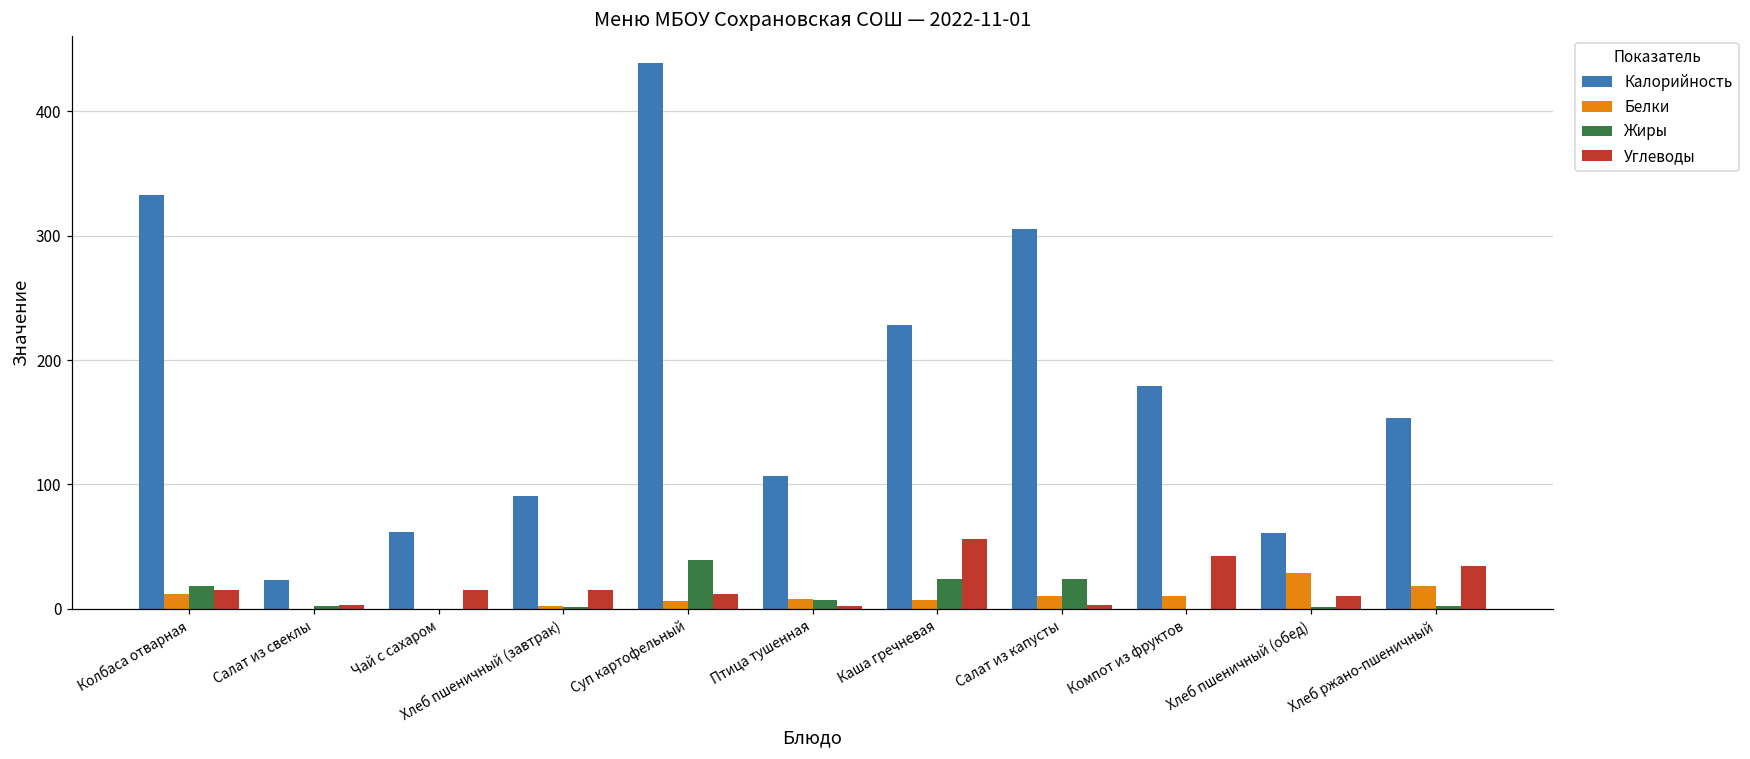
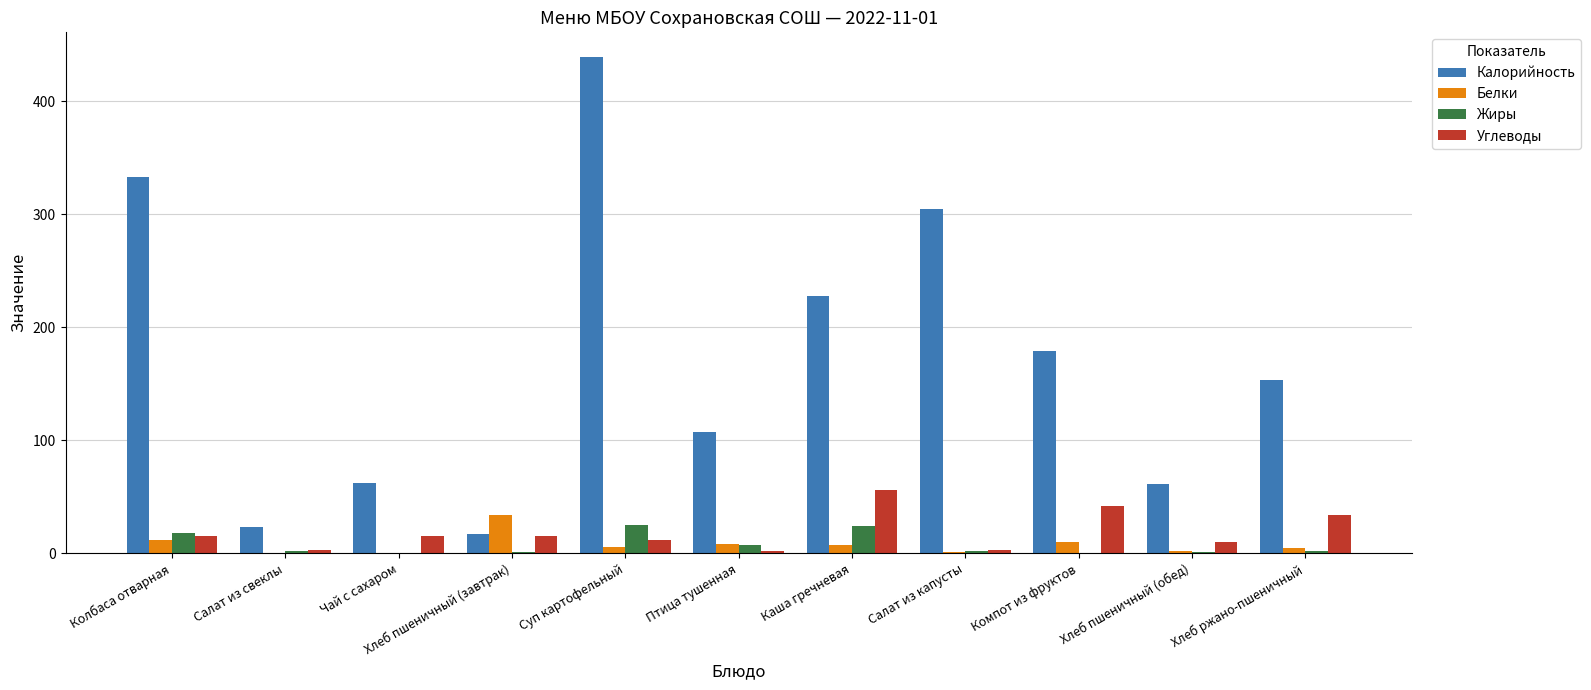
  {
    "Калорийность": {
      "Колбаса отварная": 333,
      "Салат из свеклы": 23,
      "Чай с сахаром": 62,
-     "Хлеб пшеничный (завтрак)": 91,
+     "Хлеб пшеничный (завтрак)": 17,
      "Суп картофельный": 439,
      "Птица тушенная": 107,
      "Каша гречневая": 228,
      "Салат из капусты": 305,
      "Компот из фруктов": 179,
      "Хлеб пшеничный (обед)": 61,
      "Хлеб ржано-пшеничный": 153
    },
    "Белки": {
      "Колбаса отварная": 12,
      "Салат из свеклы": 0,
      "Чай с сахаром": 0,
-     "Хлеб пшеничный (завтрак)": 2,
+     "Хлеб пшеничный (завтрак)": 34,
      "Суп картофельный": 6,
      "Птица тушенная": 8,
      "Каша гречневая": 7,
-     "Салат из капусты": 10,
+     "Салат из капусты": 1,
      "Компот из фруктов": 10,
-     "Хлеб пшеничный (обед)": 29,
-     "Хлеб ржано-пшеничный": 18
+     "Хлеб пшеничный (обед)": 2,
+     "Хлеб ржано-пшеничный": 5
    },
    "Жиры": {
      "Колбаса отварная": 18,
      "Чай с сахаром": 0,
-     "Суп картофельный": 39,
+     "Суп картофельный": 25,
      "Птица тушенная": 7,
      "Каша гречневая": 24,
-     "Салат из капусты": 24,
+     "Салат из капусты": 2,
      "Компот из фруктов": 0
    },
    "Углеводы": {
      "Колбаса отварная": 15,
      "Салат из свеклы": 3,
      "Чай с сахаром": 15,
      "Хлеб пшеничный (завтрак)": 15,
      "Суп картофельный": 12,
      "Каша гречневая": 56,
      "Салат из капусты": 3,
      "Компот из фруктов": 42,
      "Хлеб пшеничный (обед)": 10,
      "Хлеб ржано-пшеничный": 34
    }
  }
